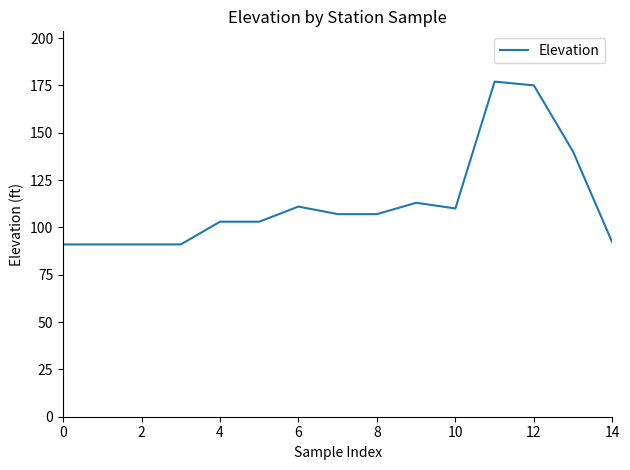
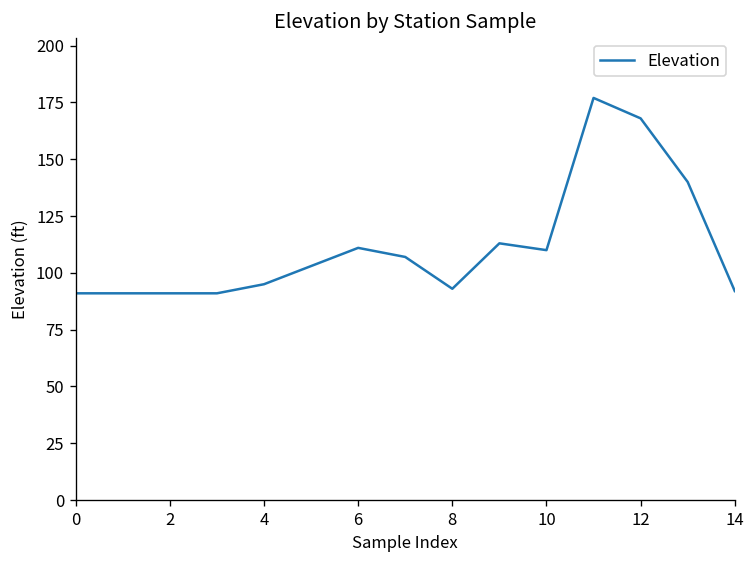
  {
    "0": 91,
    "2": 91,
-   "4": 103,
+   "4": 95,
    "6": 111,
-   "8": 107,
+   "8": 93,
    "10": 110,
-   "12": 175,
+   "12": 168,
    "14": 92
  }
